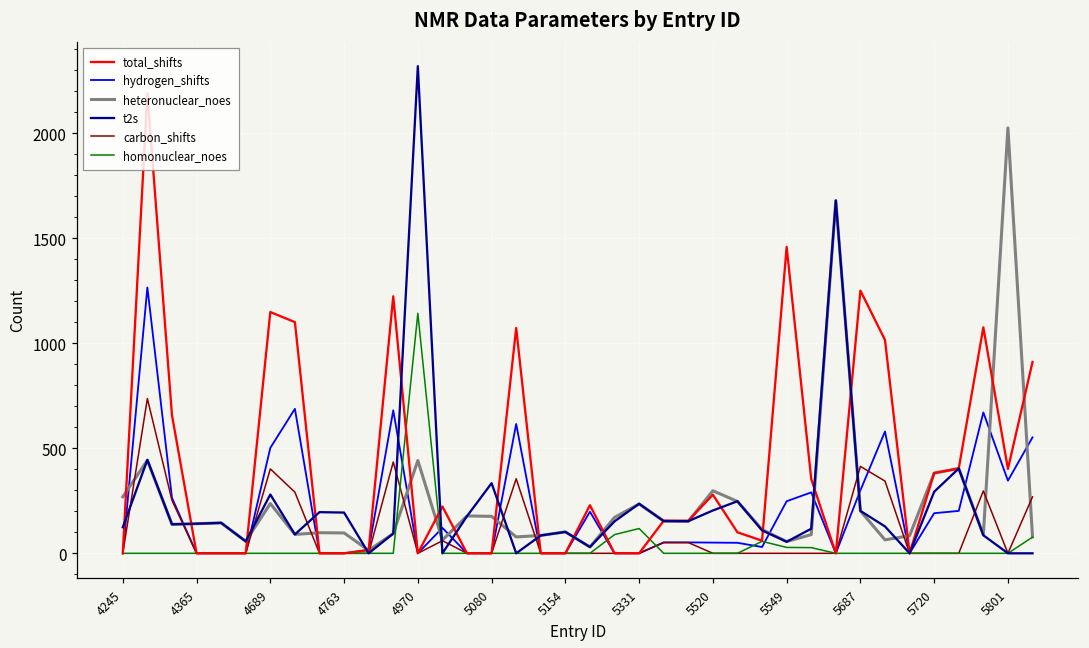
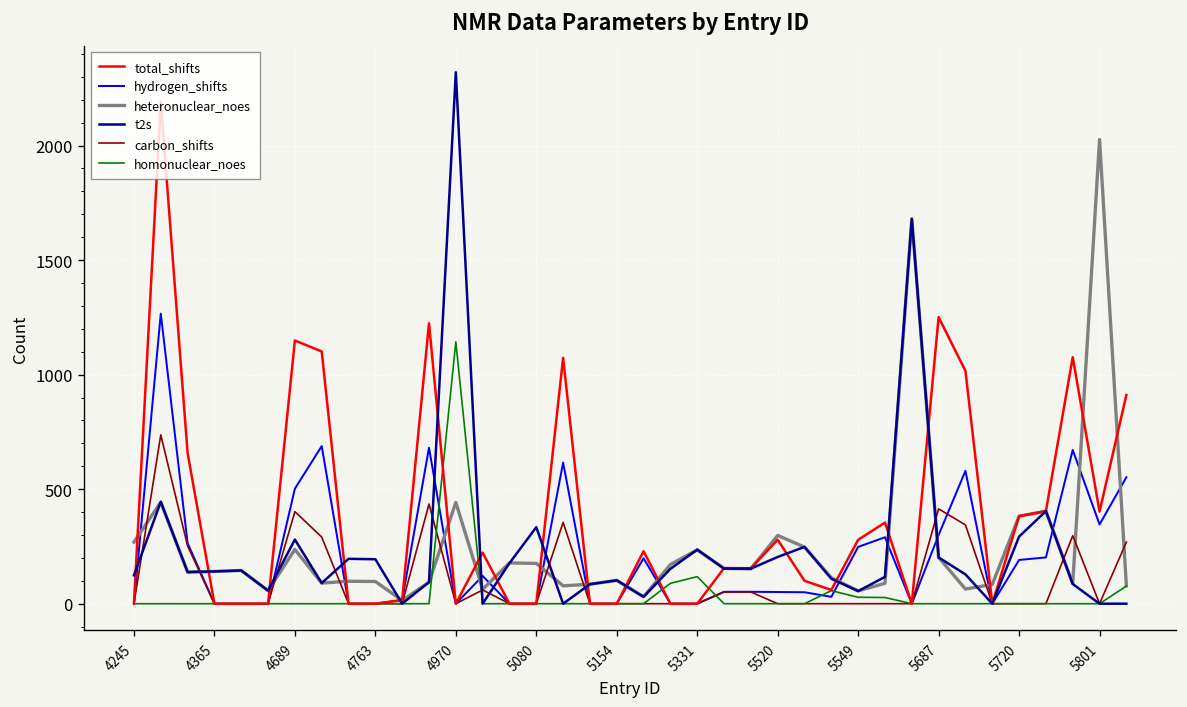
  {
    "total_shifts": {
      "4689": 1150,
      "5520": 280,
-     "5549": 1460,
+     "5549": 280,
      "5687": 1250,
      "5801": 400
    },
    "hydrogen_shifts": {
      "4689": 500,
      "5520": 50,
      "5549": 250,
      "5687": 300,
      "5720": 190,
      "5801": 350
    },
    "heteronuclear_noes": {
      "4245": 270,
      "4689": 240,
      "4763": 100,
      "4970": 440,
      "5080": 180,
      "5520": 300,
      "5801": 2030
    },
    "t2s": {
      "4245": 120,
      "4689": 280,
      "4763": 190,
      "4970": 2320,
      "5080": 330,
      "5520": 200,
      "5720": 290
    },
    "carbon_shifts": {
      "4689": 400,
      "5549": 0,
      "5687": 410
    },
    "homonuclear_noes": {
      "4689": 0,
      "4970": 1140,
      "5331": 120,
      "5549": 30,
      "5687": 0
    }
  }
